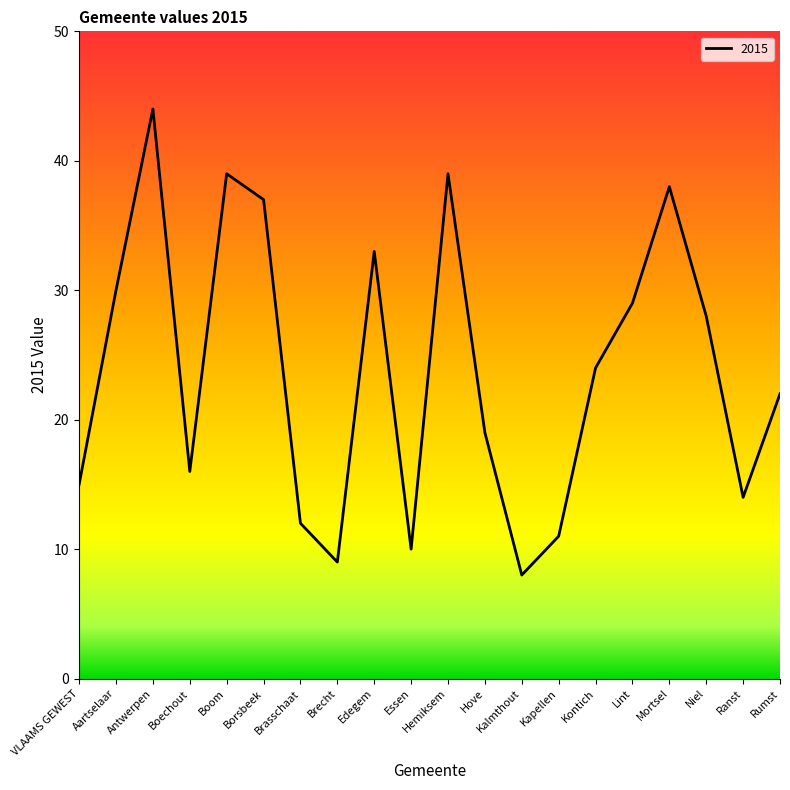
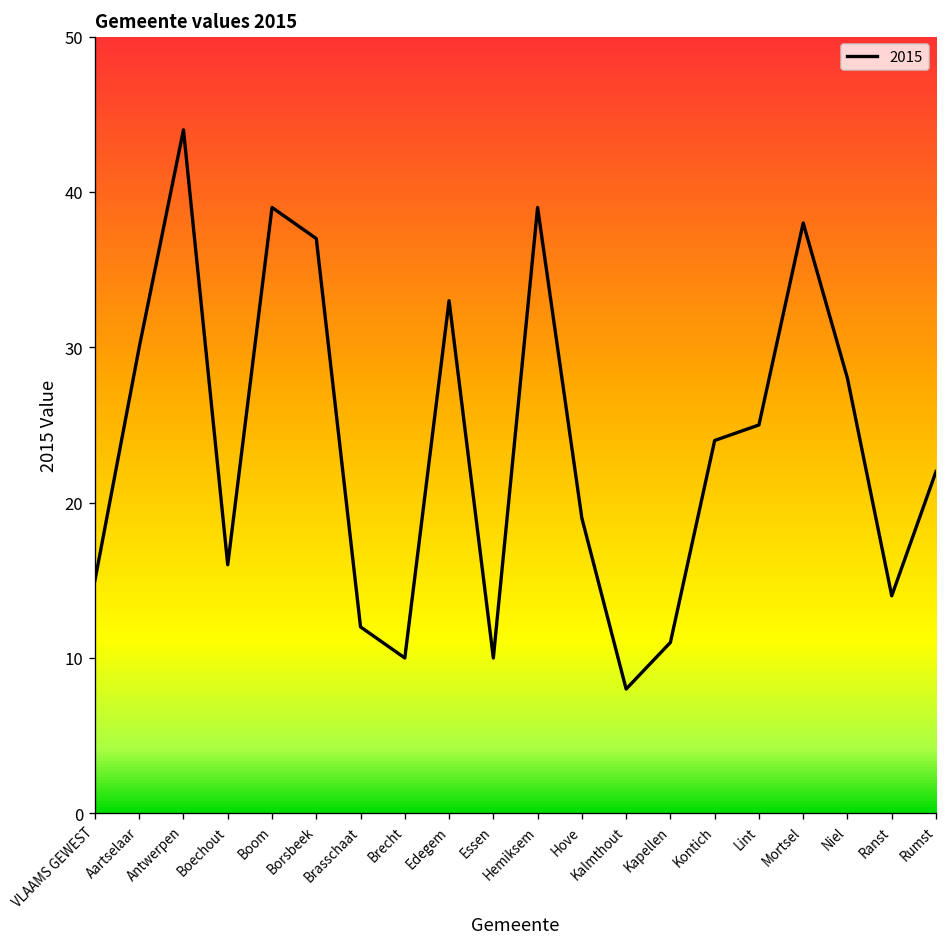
  {
    "VLAAMS GEWEST": 15,
    "Aartselaar": 30,
    "Antwerpen": 44,
    "Boechout": 16,
    "Boom": 39,
    "Borsbeek": 37,
    "Brasschaat": 12,
-   "Brecht": 9,
+   "Brecht": 10,
    "Edegem": 33,
    "Essen": 10,
    "Hemiksem": 39,
    "Hove": 19,
    "Kalmthout": 8,
    "Kapellen": 11,
    "Kontich": 24,
-   "Lint": 29,
+   "Lint": 25,
    "Mortsel": 38,
    "Niel": 28,
    "Ranst": 14,
    "Rumst": 22
  }
